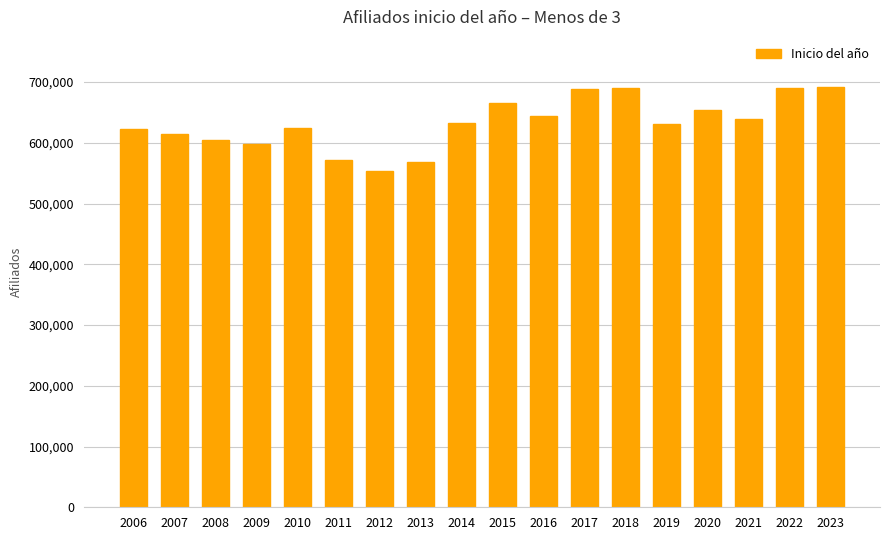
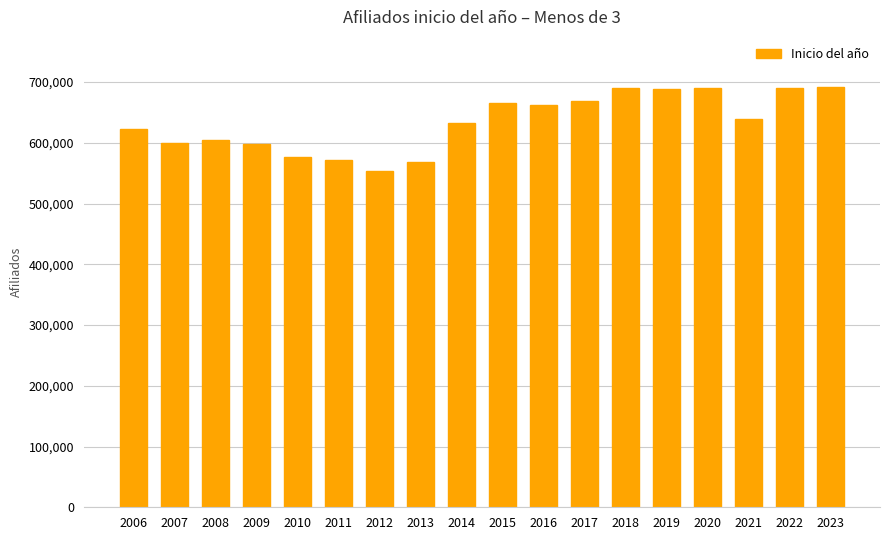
  {
    "2006": "620,000",
-   "2007": "610,000",
+   "2007": "600,000",
    "2008": "600,000",
    "2009": "600,000",
-   "2010": "620,000",
+   "2010": "580,000",
    "2011": "570,000",
    "2012": "550,000",
    "2013": "570,000",
    "2014": "630,000",
    "2015": "670,000",
-   "2016": "640,000",
-   "2017": "690,000",
+   "2016": "660,000",
+   "2017": "670,000",
    "2018": "690,000",
-   "2019": "630,000",
-   "2020": "650,000",
+   "2019": "690,000",
+   "2020": "690,000",
    "2021": "640,000",
    "2022": "690,000",
    "2023": "690,000"
  }
